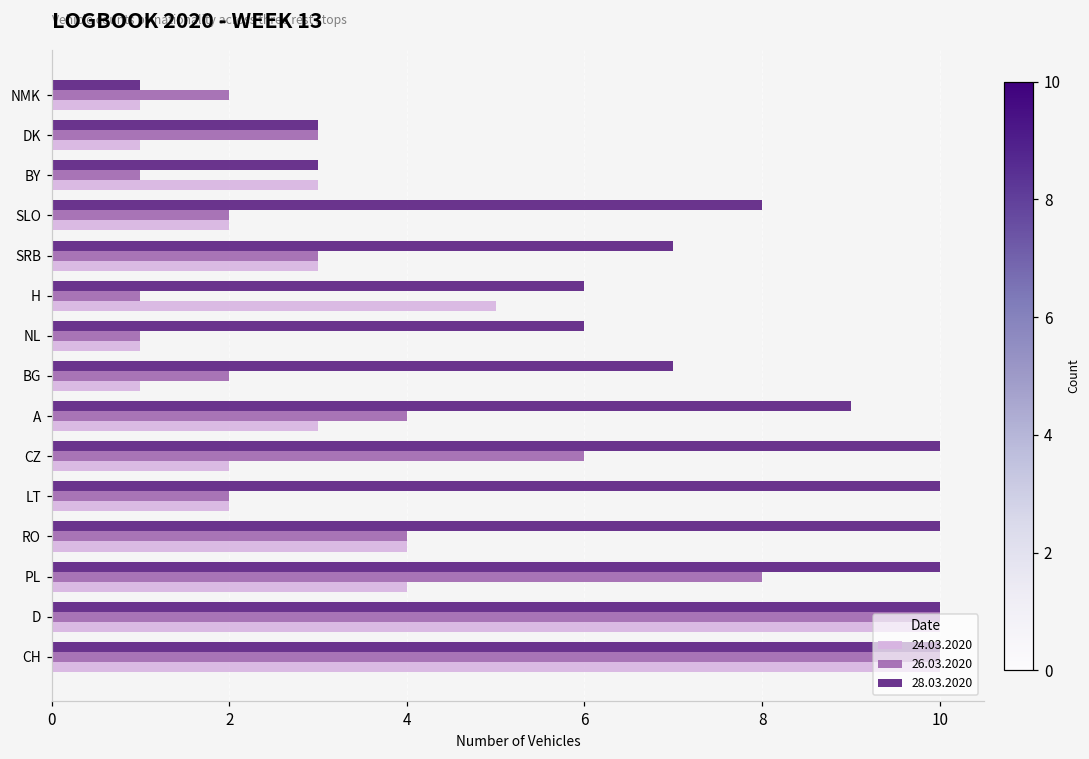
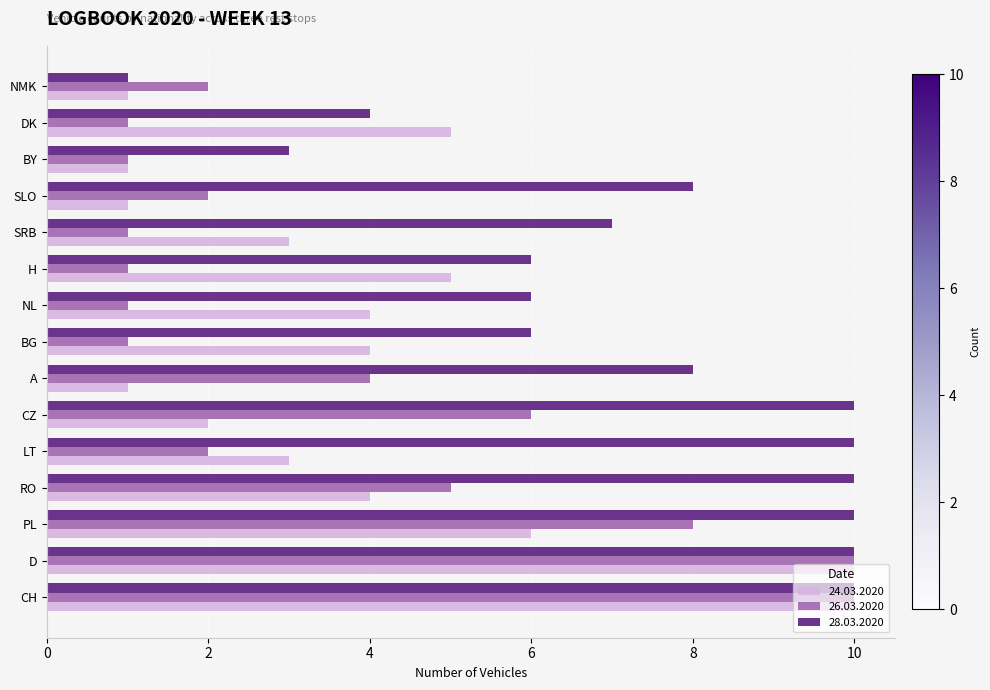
  {
    "24.03.2020": {
      "NMK": 1,
-     "DK": 1,
-     "BY": 3,
-     "SLO": 2,
+     "DK": 5,
+     "BY": 1,
+     "SLO": 1,
      "SRB": 3,
      "H": 5,
-     "NL": 1,
-     "BG": 1,
-     "A": 3,
+     "NL": 4,
+     "BG": 4,
+     "A": 1,
      "CZ": 2,
-     "LT": 2,
+     "LT": 3,
      "RO": 4,
-     "PL": 4
+     "PL": 6
    },
    "26.03.2020": {
      "NMK": 2,
-     "DK": 3,
+     "DK": 1,
      "BY": 1,
      "SLO": 2,
-     "SRB": 3,
+     "SRB": 1,
      "H": 1,
      "NL": 1,
-     "BG": 2,
+     "BG": 1,
      "A": 4,
      "CZ": 6,
      "LT": 2,
-     "RO": 4,
+     "RO": 5,
      "PL": 8,
      "D": 10
    },
    "28.03.2020": {
      "NMK": 1,
-     "DK": 3,
+     "DK": 4,
      "BY": 3,
      "SLO": 8,
      "SRB": 7,
      "H": 6,
      "NL": 6,
-     "BG": 7,
-     "A": 9,
+     "BG": 6,
+     "A": 8,
      "CZ": 10,
      "LT": 10,
      "RO": 10,
      "PL": 10,
      "D": 10
    }
  }
